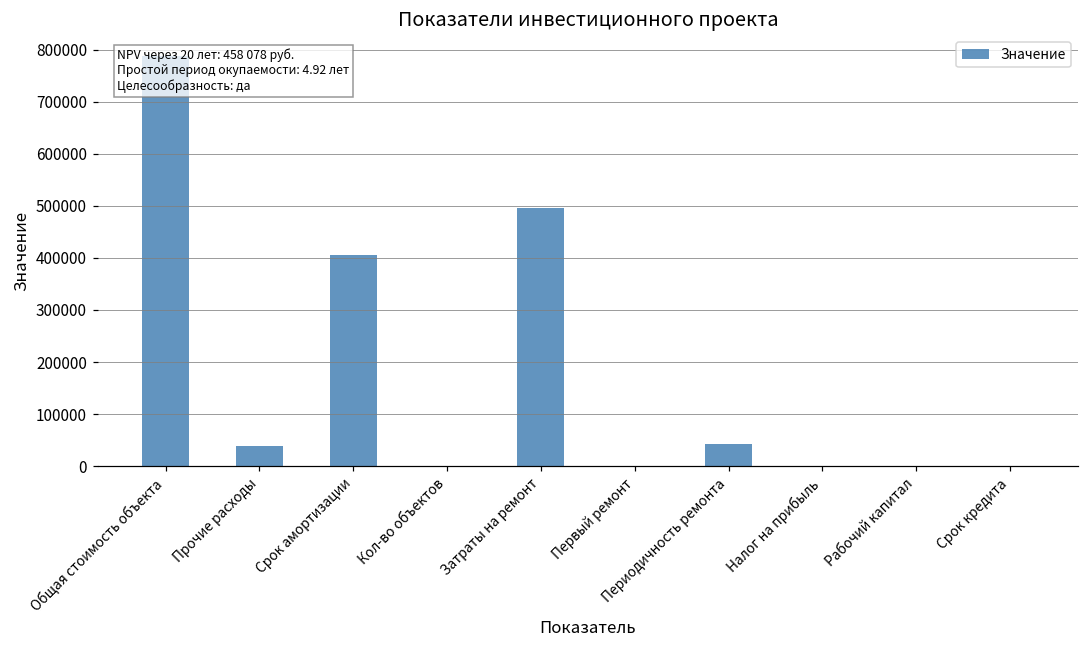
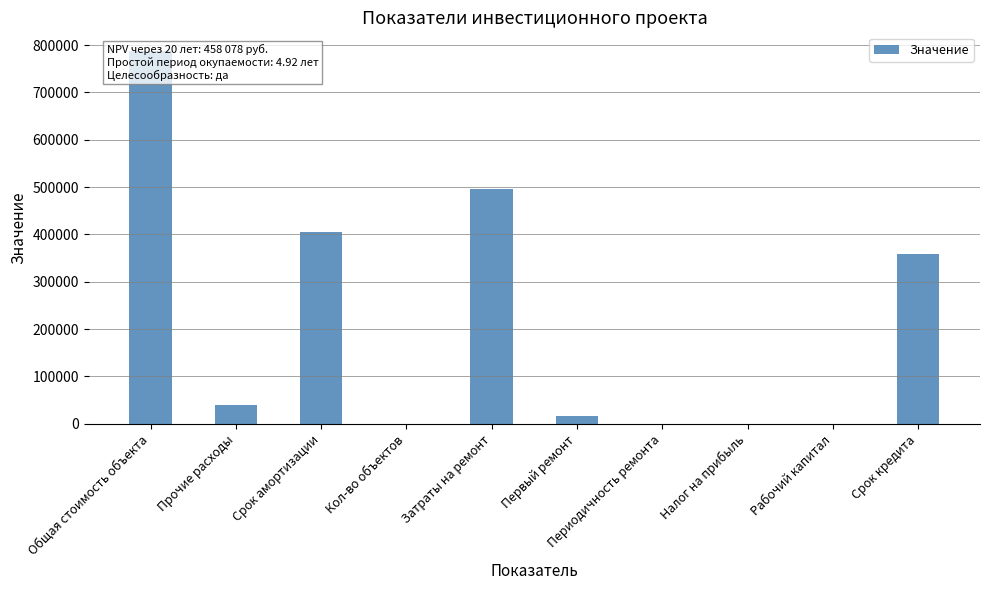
  {
    "Прочие расходы": 40000,
    "Срок амортизации": 410000,
    "Затраты на ремонт": 500000,
-   "Первый ремонт": 0,
-   "Периодичность ремонта": 40000,
-   "Срок кредита": 0
+   "Первый ремонт": 20000,
+   "Периодичность ремонта": 0,
+   "Срок кредита": 360000
  }
